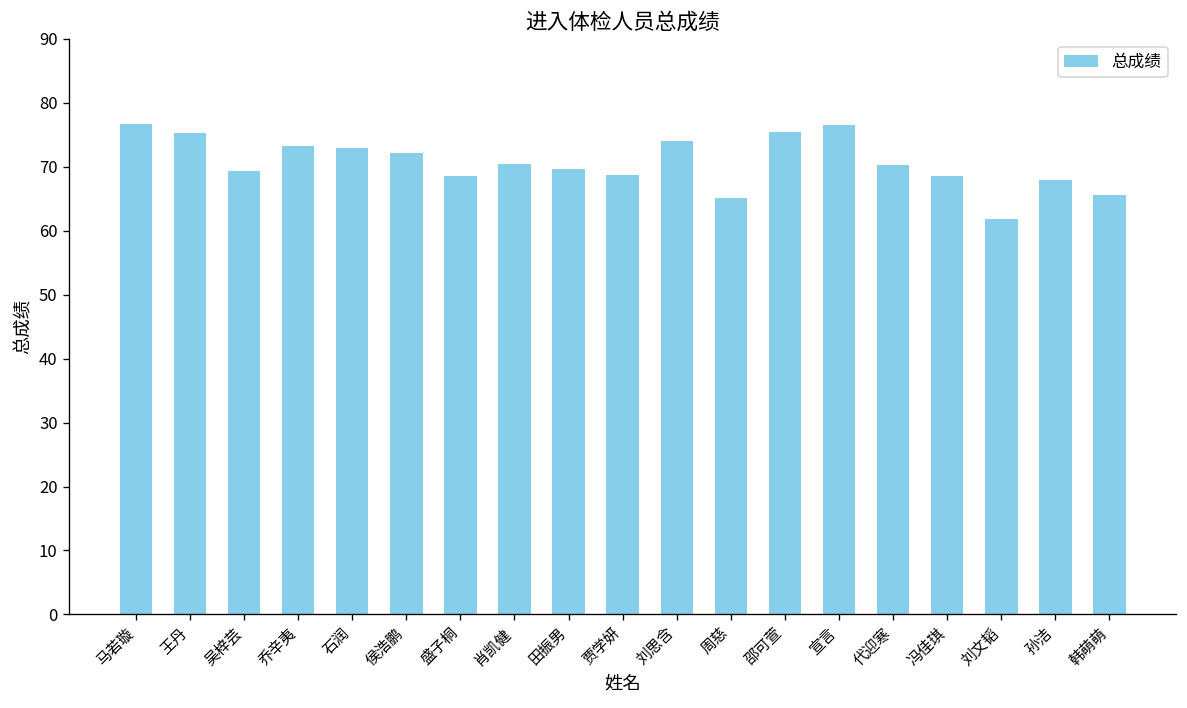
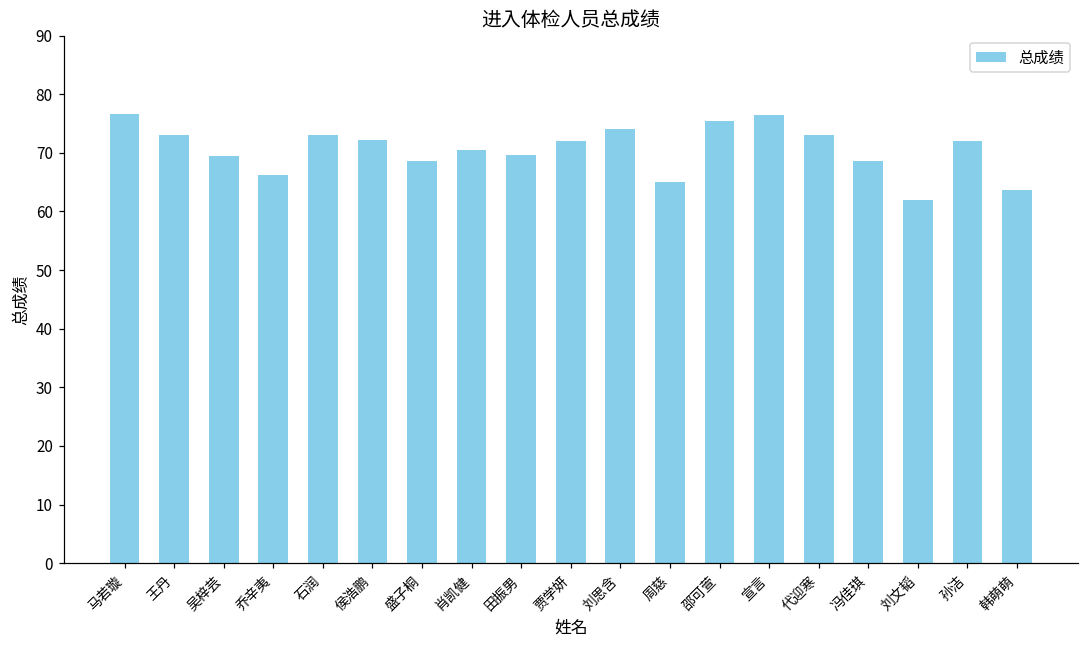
  {
    "马若璇": 77,
-   "王丹": 75,
+   "王丹": 73,
    "吴梓芸": 69,
-   "乔辛夷": 73,
+   "乔辛夷": 66,
    "石润": 73,
    "侯浩鹏": 72,
    "盛子桐": 69,
    "肖凯健": 70,
    "田振男": 70,
-   "贾学妍": 69,
+   "贾学妍": 72,
    "刘思含": 74,
    "周慈": 65,
    "邵可萱": 75,
    "宣言": 77,
-   "代迎寒": 70,
+   "代迎寒": 73,
    "冯佳琪": 69,
    "刘文韬": 62,
-   "孙洁": 68,
-   "韩萌萌": 66
+   "孙洁": 72,
+   "韩萌萌": 64
  }
